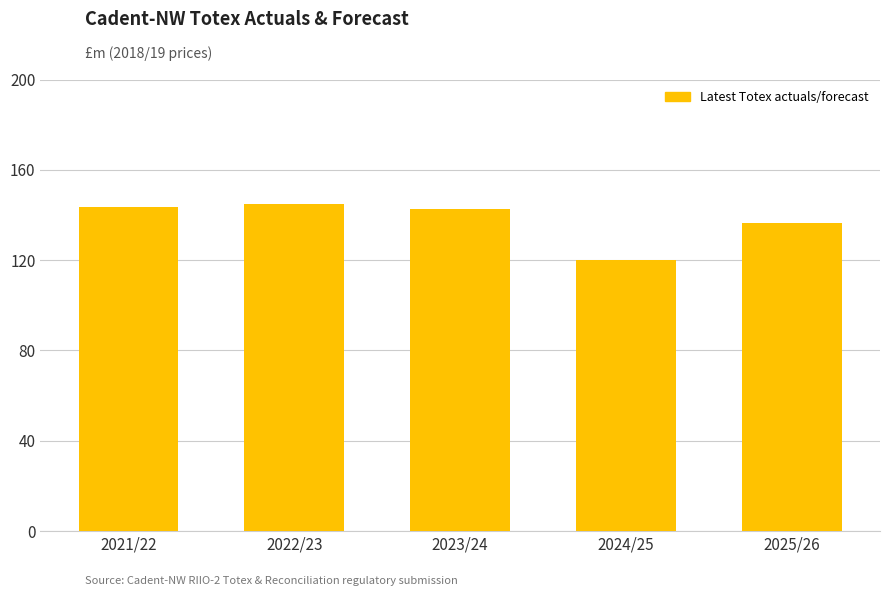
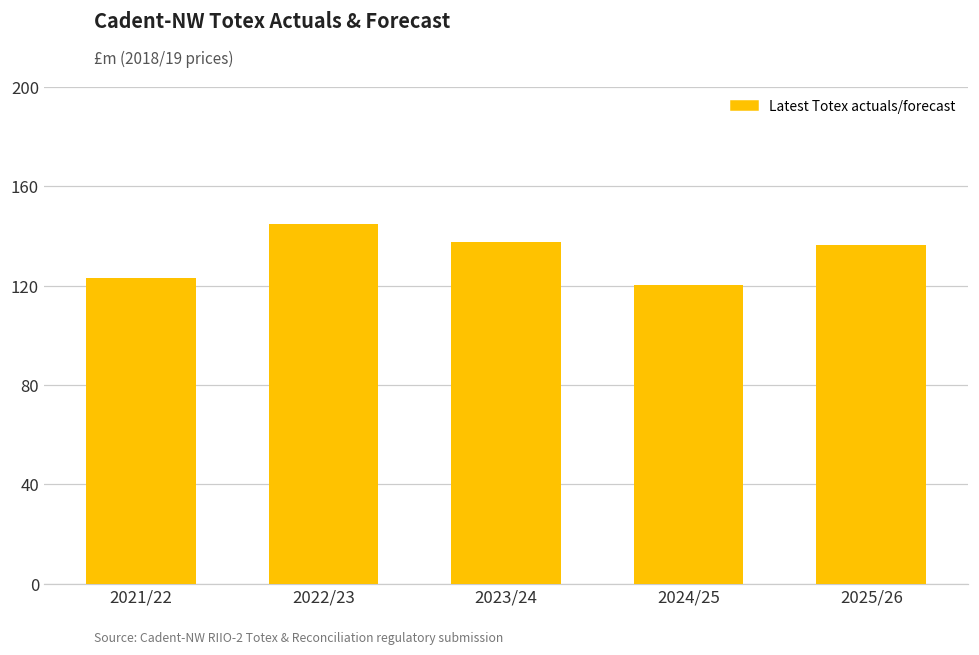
  {
-   "2021/22": 144,
+   "2021/22": 123,
    "2022/23": 145,
-   "2023/24": 142,
+   "2023/24": 137,
    "2024/25": 120,
    "2025/26": 136
  }
